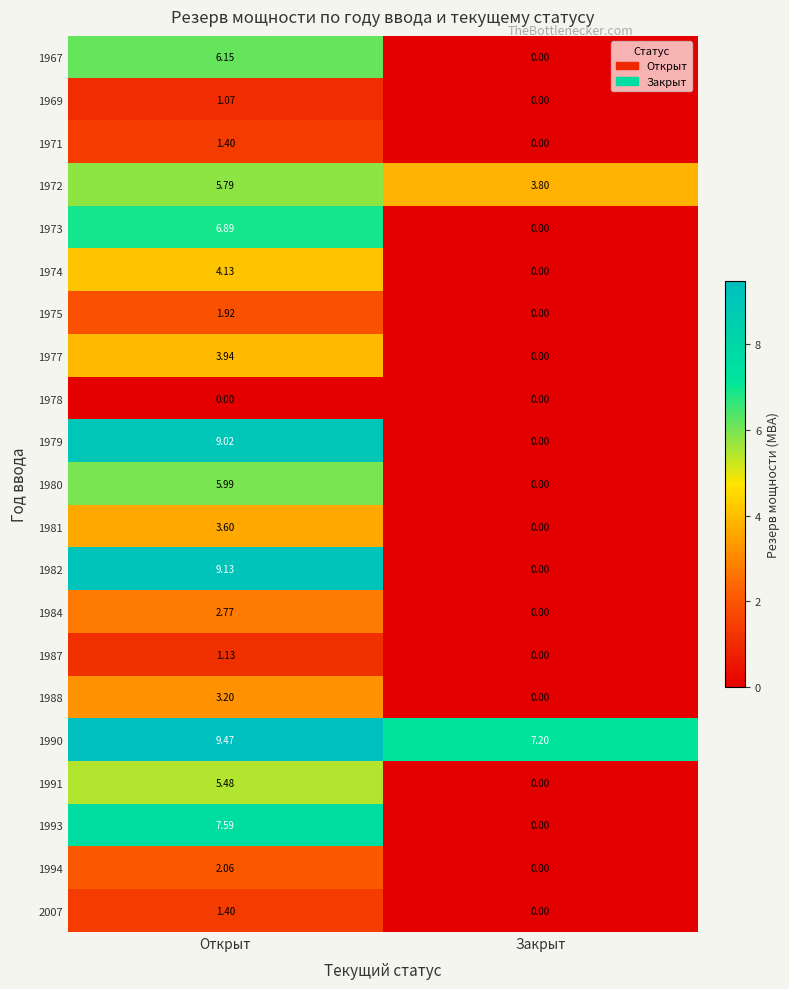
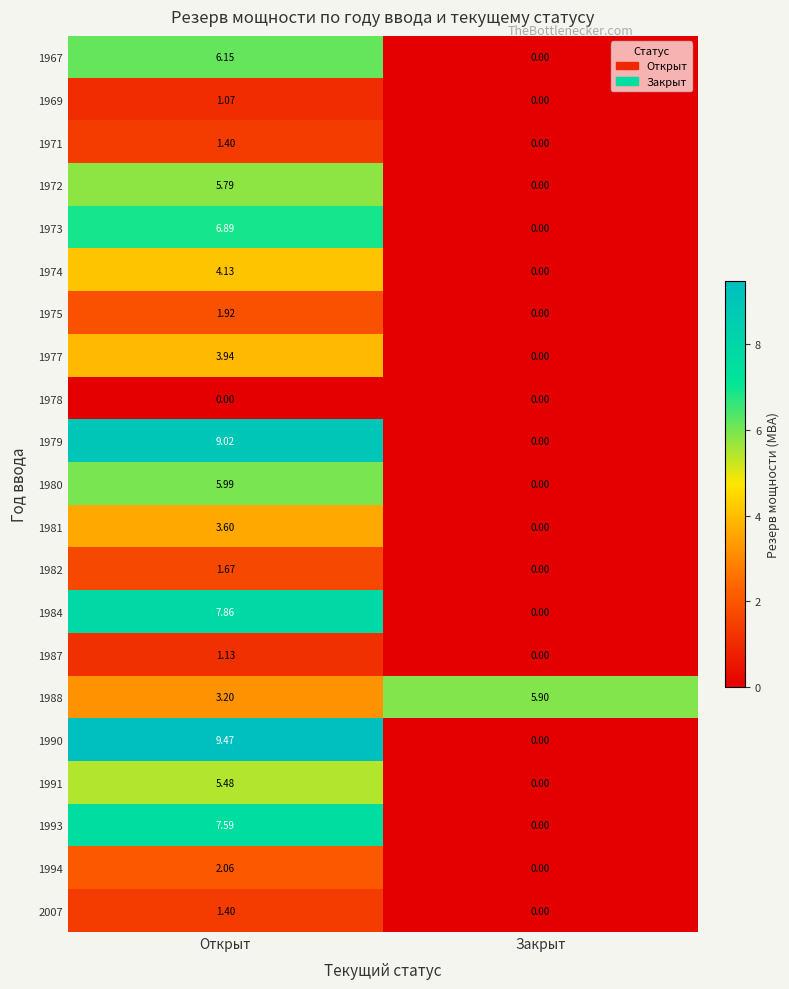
  {
    "1967": {
      "Открыт": 6.15,
      "Закрыт": 0.00
    },
    "1969": {
      "Открыт": 1.07,
      "Закрыт": 0.00
    },
    "1971": {
      "Открыт": 1.40,
      "Закрыт": 0.00
    },
    "1972": {
      "Открыт": 5.79,
-     "Закрыт": 3.80
+     "Закрыт": 0.00
    },
    "1973": {
      "Открыт": 6.89,
      "Закрыт": 0.00
    },
    "1974": {
      "Открыт": 4.13,
      "Закрыт": 0.00
    },
    "1975": {
      "Открыт": 1.92,
      "Закрыт": 0.00
    },
    "1977": {
      "Открыт": 3.94,
      "Закрыт": 0.00
    },
    "1978": {
      "Открыт": 0.00,
      "Закрыт": 0.00
    },
    "1979": {
      "Открыт": 9.02,
      "Закрыт": 0.00
    },
    "1980": {
      "Открыт": 5.99,
      "Закрыт": 0.00
    },
    "1981": {
      "Открыт": 3.60,
      "Закрыт": 0.00
    },
    "1982": {
-     "Открыт": 9.13,
+     "Открыт": 1.67,
      "Закрыт": 0.00
    },
    "1984": {
-     "Открыт": 2.77,
+     "Открыт": 7.86,
      "Закрыт": 0.00
    },
    "1987": {
      "Открыт": 1.13,
      "Закрыт": 0.00
    },
    "1988": {
      "Открыт": 3.20,
-     "Закрыт": 0.00
+     "Закрыт": 5.90
    },
    "1990": {
      "Открыт": 9.47,
-     "Закрыт": 7.20
+     "Закрыт": 0.00
    },
    "1991": {
      "Открыт": 5.48,
      "Закрыт": 0.00
    },
    "1993": {
      "Открыт": 7.59,
      "Закрыт": 0.00
    },
    "1994": {
      "Открыт": 2.06,
      "Закрыт": 0.00
    },
    "2007": {
      "Открыт": 1.40,
      "Закрыт": 0.00
    }
  }
